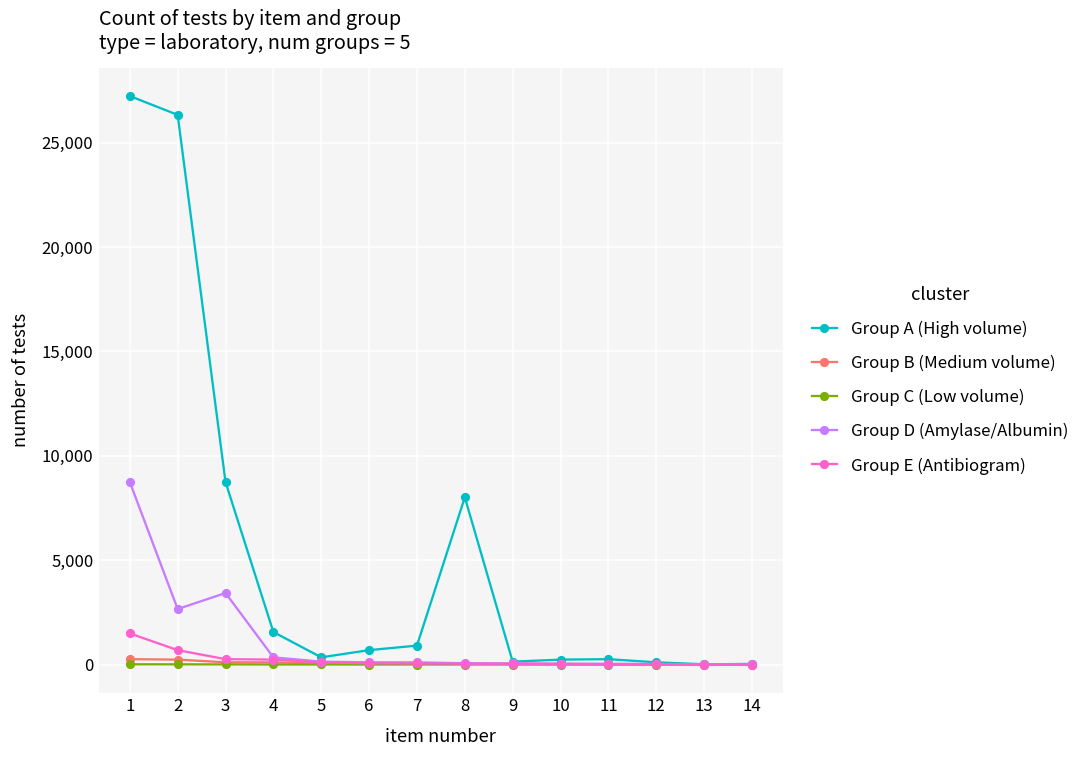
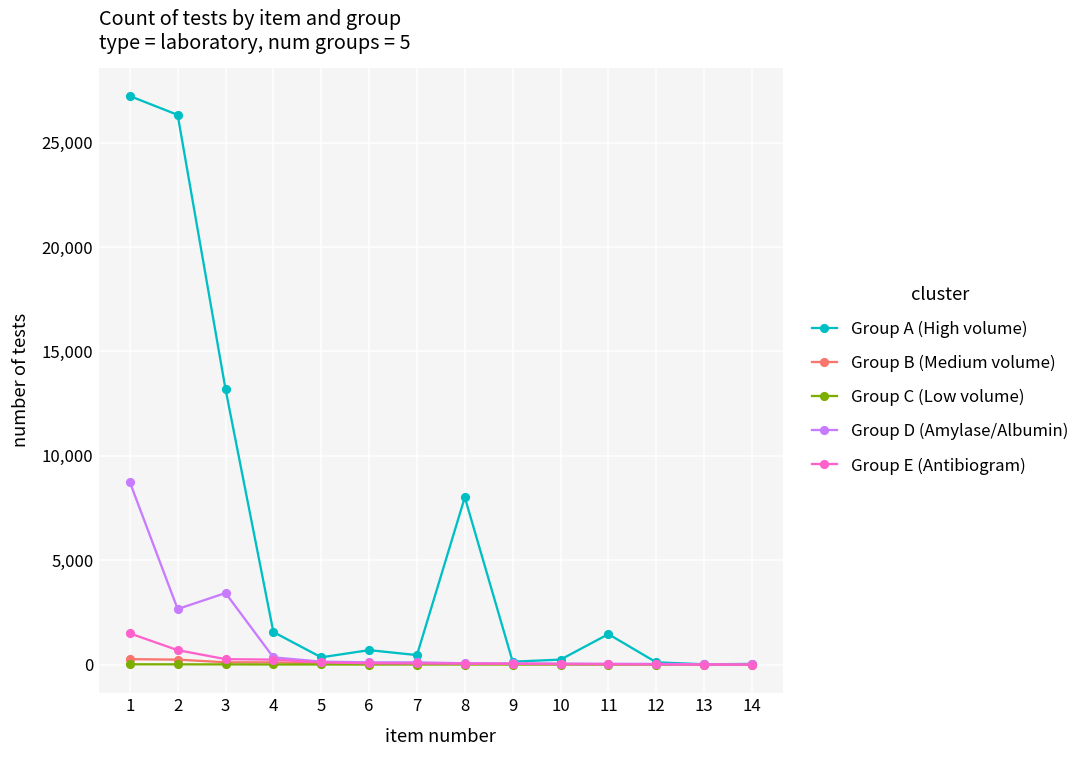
  {
    "Group A (High volume)": {
      "1": "27,200",
      "2": "26,300",
-     "3": "8,700",
+     "3": "13,200",
      "4": "1,600",
      "5": "300",
      "6": "700",
-     "7": "900",
+     "7": "500",
      "8": "8,000",
      "10": "200",
-     "11": "300"
+     "11": "1,500"
    },
    "Group B (Medium volume)": {
      "1": "300",
      "2": "200"
    },
    "Group C (Low volume)": {
      "1": "0",
      "2": "0"
    },
    "Group D (Amylase/Albumin)": {
      "1": "8,700",
      "2": "2,700",
      "3": "3,400"
    },
    "Group E (Antibiogram)": {
      "1": "1,500",
      "2": "700",
      "3": "300"
    }
  }
